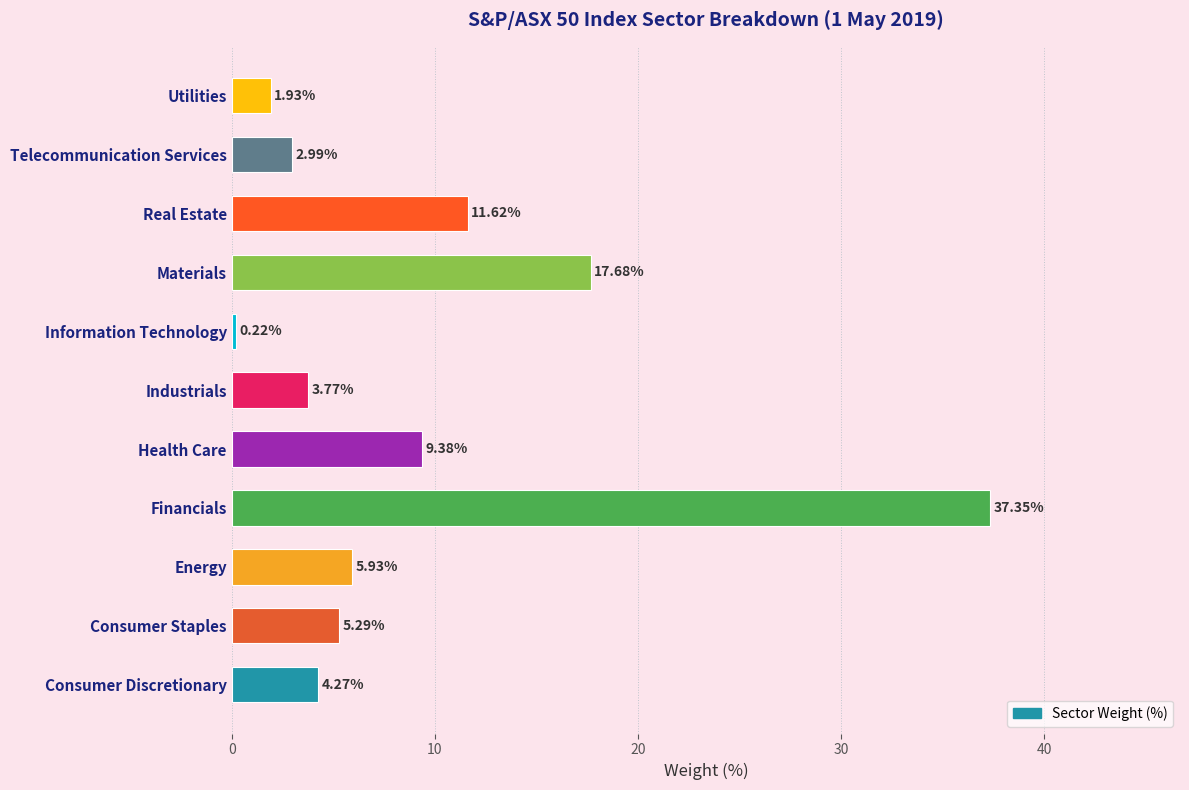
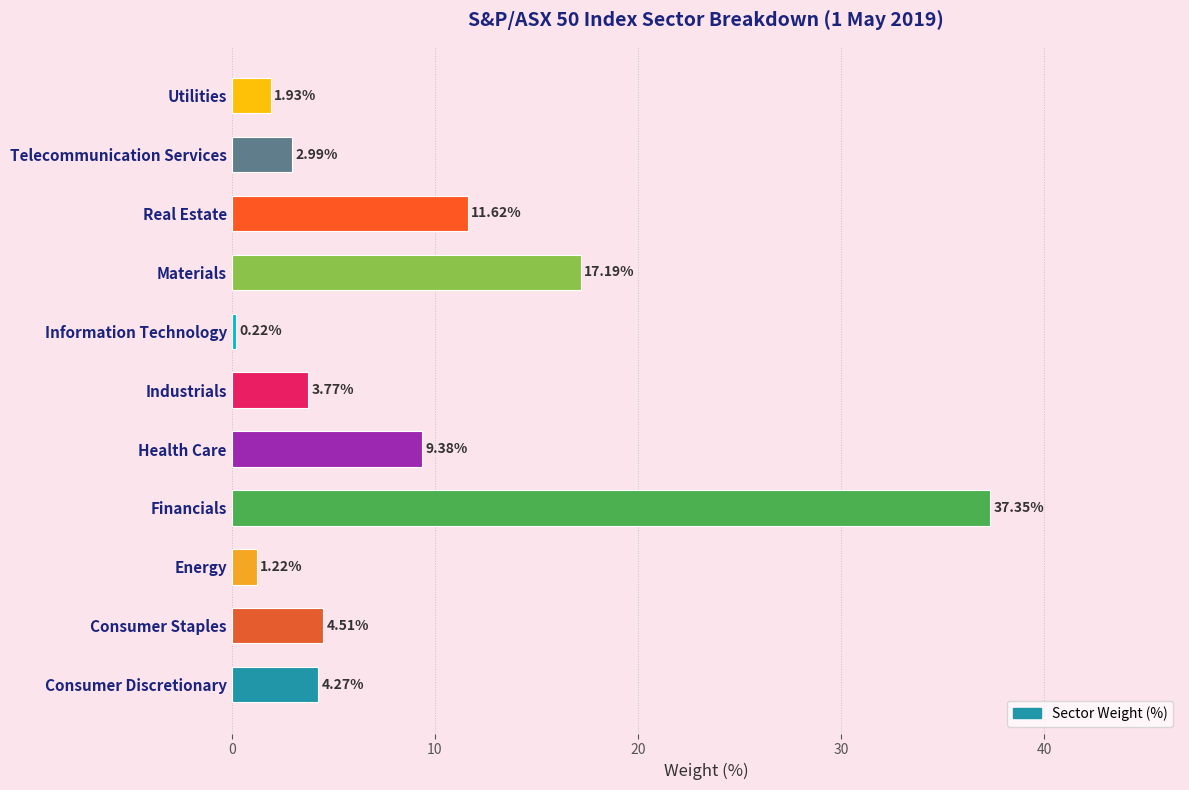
  {
    "Utilities": "1.93%",
    "Telecommunication Services": "2.99%",
    "Real Estate": "11.62%",
-   "Materials": "17.68%",
+   "Materials": "17.19%",
    "Information Technology": "0.22%",
    "Industrials": "3.77%",
    "Health Care": "9.38%",
    "Financials": "37.35%",
-   "Energy": "5.93%",
-   "Consumer Staples": "5.29%",
+   "Energy": "1.22%",
+   "Consumer Staples": "4.51%",
    "Consumer Discretionary": "4.27%"
  }
